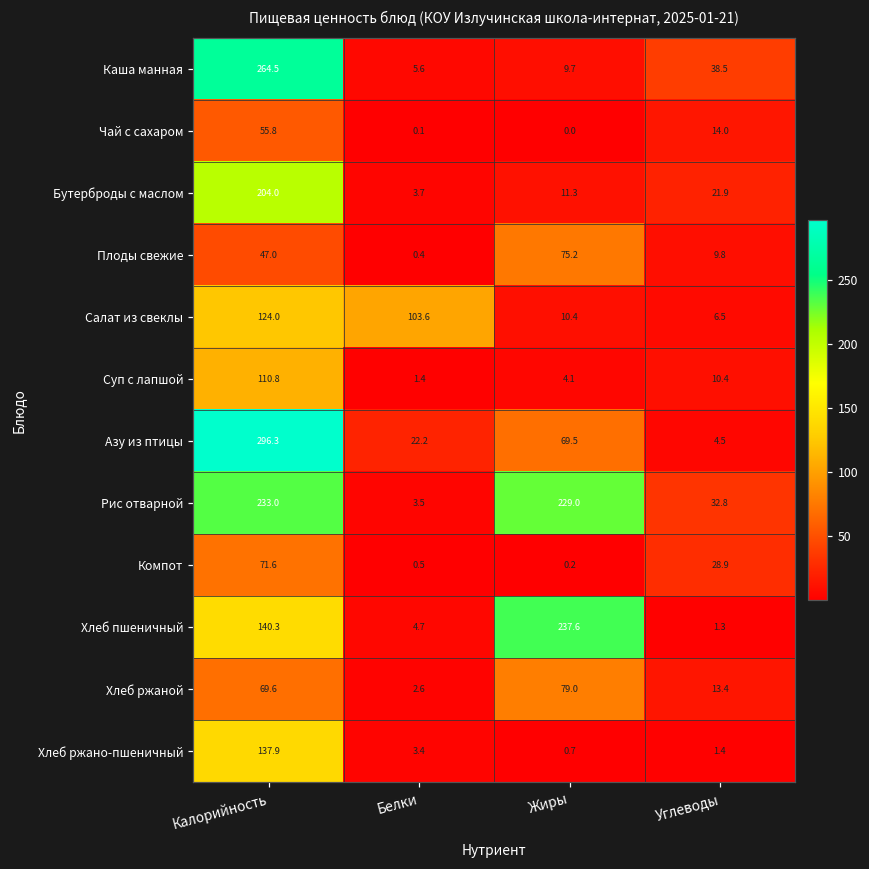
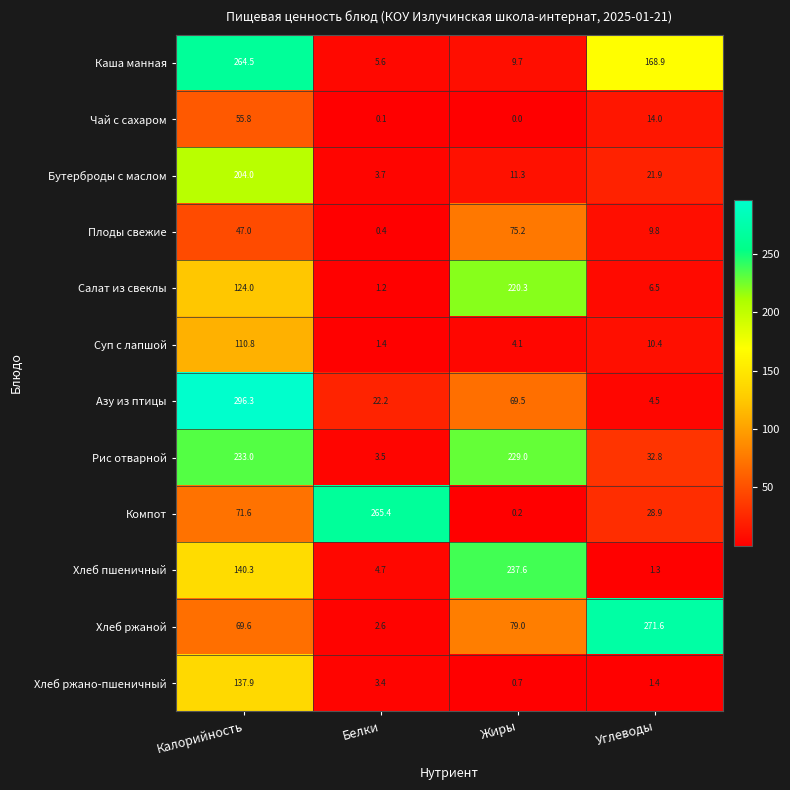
  {
    "Каша манная": {
      "Калорийность": 264.5,
      "Белки": 5.6,
      "Жиры": 9.7,
-     "Углеводы": 38.5
+     "Углеводы": 168.9
    },
    "Чай с сахаром": {
      "Калорийность": 55.8,
      "Белки": 0.1,
      "Жиры": 0.0,
      "Углеводы": 14.0
    },
    "Бутерброды с маслом": {
      "Калорийность": 204.0,
      "Белки": 3.7,
      "Жиры": 11.3,
      "Углеводы": 21.9
    },
    "Плоды свежие": {
      "Калорийность": 47.0,
      "Белки": 0.4,
      "Жиры": 75.2,
      "Углеводы": 9.8
    },
    "Салат из свеклы": {
      "Калорийность": 124.0,
-     "Белки": 103.6,
-     "Жиры": 10.4,
+     "Белки": 1.2,
+     "Жиры": 220.3,
      "Углеводы": 6.5
    },
    "Суп с лапшой": {
      "Калорийность": 110.8,
      "Белки": 1.4,
      "Жиры": 4.1,
      "Углеводы": 10.4
    },
    "Азу из птицы": {
      "Калорийность": 296.3,
      "Белки": 22.2,
      "Жиры": 69.5,
      "Углеводы": 4.5
    },
    "Рис отварной": {
      "Калорийность": 233.0,
      "Белки": 3.5,
      "Жиры": 229.0,
      "Углеводы": 32.8
    },
    "Компот": {
      "Калорийность": 71.6,
-     "Белки": 0.5,
+     "Белки": 265.4,
      "Жиры": 0.2,
      "Углеводы": 28.9
    },
    "Хлеб пшеничный": {
      "Калорийность": 140.3,
      "Белки": 4.7,
      "Жиры": 237.6,
      "Углеводы": 1.3
    },
    "Хлеб ржаной": {
      "Калорийность": 69.6,
      "Белки": 2.6,
      "Жиры": 79.0,
-     "Углеводы": 13.4
+     "Углеводы": 271.6
    },
    "Хлеб ржано-пшеничный": {
      "Калорийность": 137.9,
      "Белки": 3.4,
      "Жиры": 0.7,
      "Углеводы": 1.4
    }
  }
